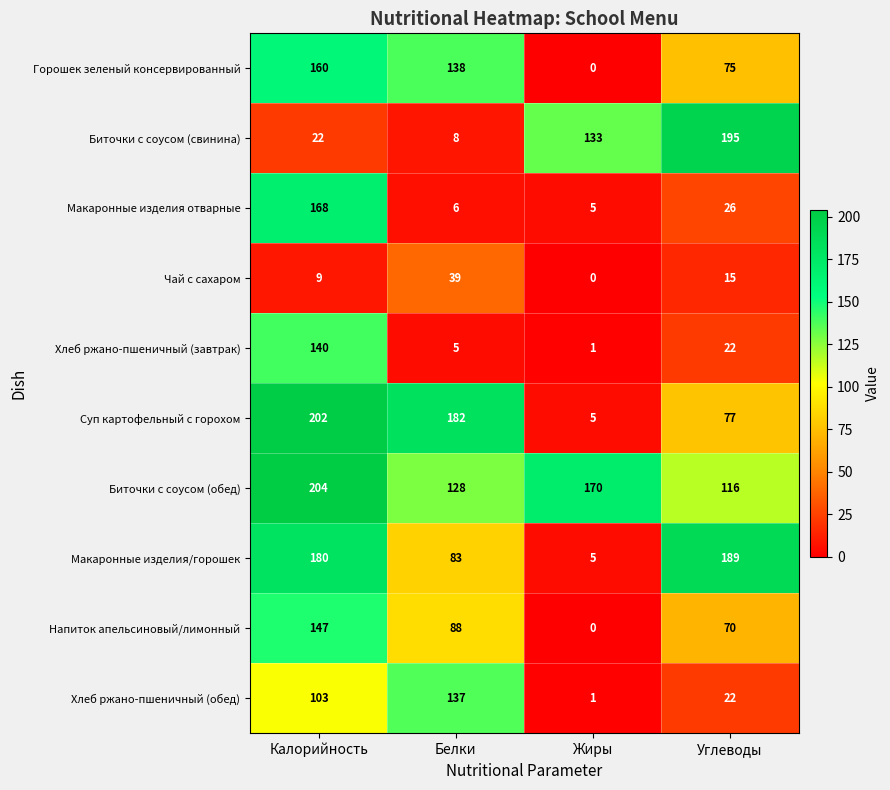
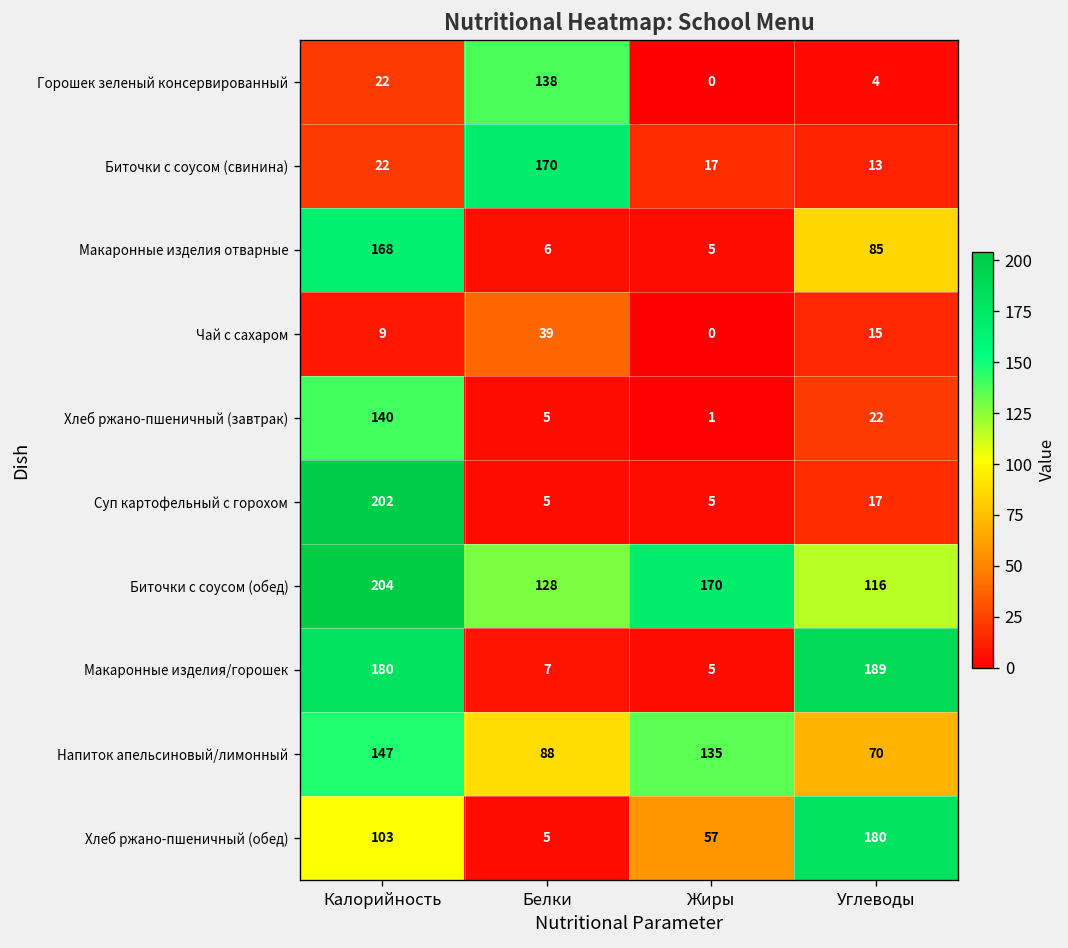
  {
    "Горошек зеленый консервированный": {
-     "Калорийность": 160,
+     "Калорийность": 22,
      "Белки": 138,
      "Жиры": 0,
-     "Углеводы": 75
+     "Углеводы": 4
    },
    "Биточки с соусом (свинина)": {
      "Калорийность": 22,
-     "Белки": 8,
-     "Жиры": 133,
-     "Углеводы": 195
+     "Белки": 170,
+     "Жиры": 17,
+     "Углеводы": 13
    },
    "Макаронные изделия отварные": {
      "Калорийность": 168,
      "Белки": 6,
      "Жиры": 5,
-     "Углеводы": 26
+     "Углеводы": 85
    },
    "Чай с сахаром": {
      "Калорийность": 9,
      "Белки": 39,
      "Жиры": 0,
      "Углеводы": 15
    },
    "Хлеб ржано-пшеничный (завтрак)": {
      "Калорийность": 140,
      "Белки": 5,
      "Жиры": 1,
      "Углеводы": 22
    },
    "Суп картофельный с горохом": {
      "Калорийность": 202,
-     "Белки": 182,
+     "Белки": 5,
      "Жиры": 5,
-     "Углеводы": 77
+     "Углеводы": 17
    },
    "Биточки с соусом (обед)": {
      "Калорийность": 204,
      "Белки": 128,
      "Жиры": 170,
      "Углеводы": 116
    },
    "Макаронные изделия/горошек": {
      "Калорийность": 180,
-     "Белки": 83,
+     "Белки": 7,
      "Жиры": 5,
      "Углеводы": 189
    },
    "Напиток апельсиновый/лимонный": {
      "Калорийность": 147,
      "Белки": 88,
-     "Жиры": 0,
+     "Жиры": 135,
      "Углеводы": 70
    },
    "Хлеб ржано-пшеничный (обед)": {
      "Калорийность": 103,
-     "Белки": 137,
-     "Жиры": 1,
-     "Углеводы": 22
+     "Белки": 5,
+     "Жиры": 57,
+     "Углеводы": 180
    }
  }
